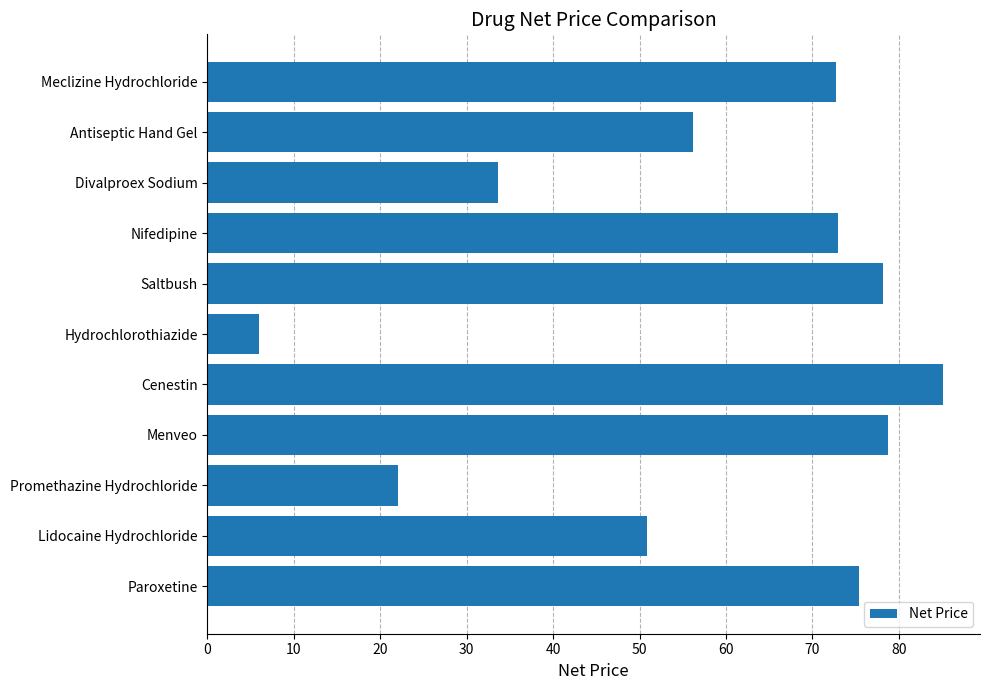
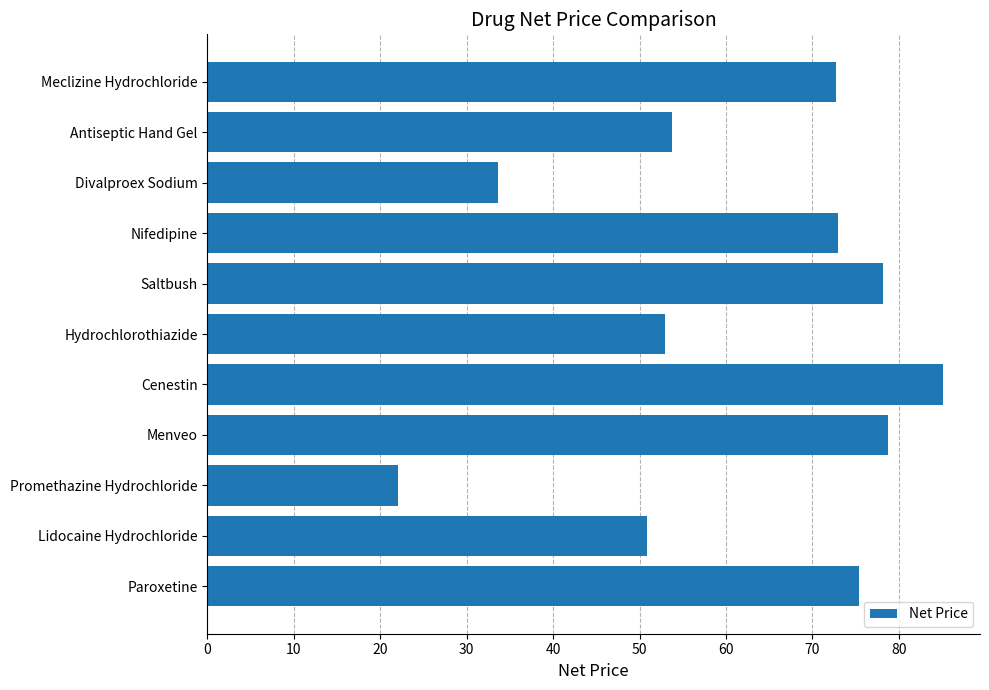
  {
    "Meclizine Hydrochloride": 73,
-   "Antiseptic Hand Gel": 56,
+   "Antiseptic Hand Gel": 54,
    "Divalproex Sodium": 34,
    "Nifedipine": 73,
    "Saltbush": 78,
-   "Hydrochlorothiazide": 6,
+   "Hydrochlorothiazide": 53,
    "Cenestin": 85,
    "Menveo": 79,
    "Promethazine Hydrochloride": 22,
    "Lidocaine Hydrochloride": 51,
    "Paroxetine": 75
  }
